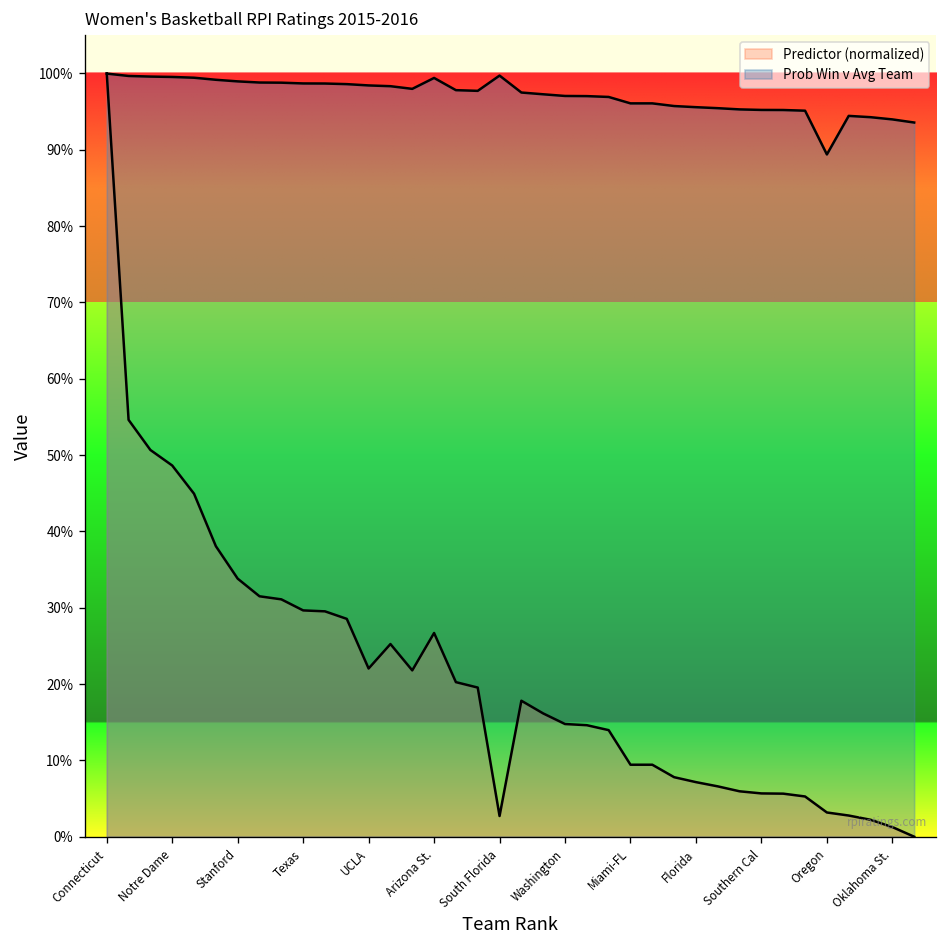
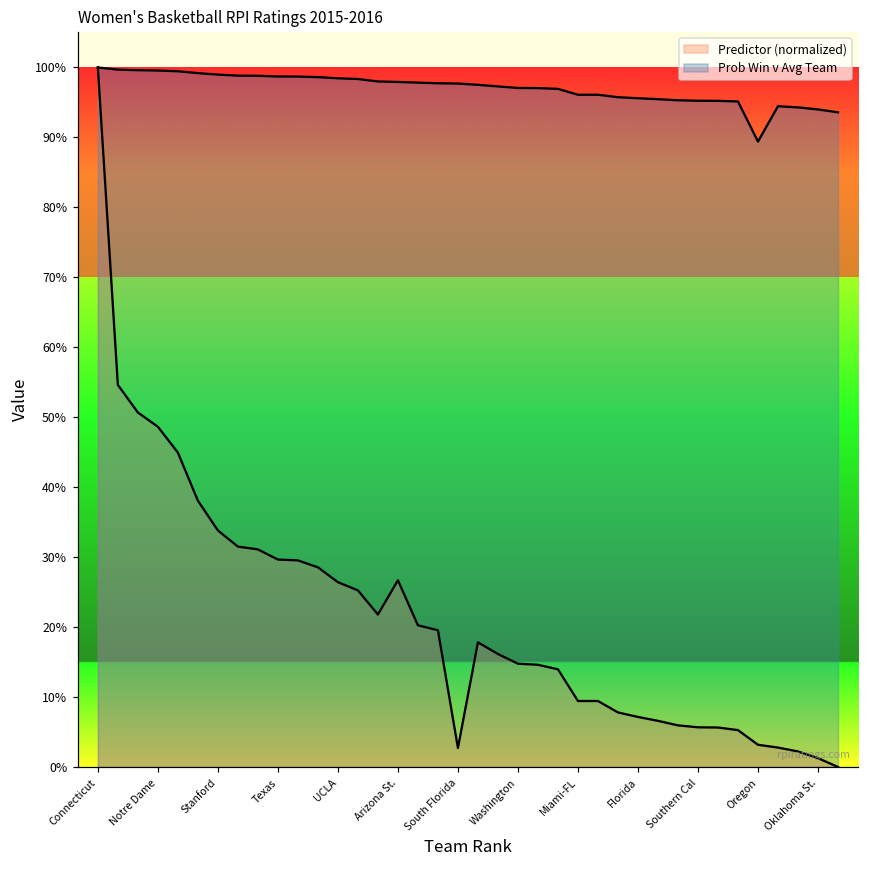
  {
    "Predictor (normalized)": {
      "Notre Dame": "49%",
      "Stanford": "34%",
      "Texas": "30%",
-     "UCLA": "22%",
+     "UCLA": "26%",
      "Arizona St.": "27%",
      "South Florida": "3%",
      "Washington": "15%",
      "Miami-FL": "9%",
      "Florida": "7%",
      "Southern Cal": "6%",
      "Oregon": "3%",
      "Oklahoma St.": "1%"
    },
    "Prob Win v Avg Team": {
      "Notre Dame": "100%",
      "Stanford": "99%",
      "Texas": "99%",
      "UCLA": "98%",
-     "Arizona St.": "99%",
-     "South Florida": "100%",
+     "Arizona St.": "98%",
+     "South Florida": "98%",
      "Washington": "97%",
      "Miami-FL": "96%",
      "Florida": "96%",
      "Southern Cal": "95%",
      "Oregon": "89%",
      "Oklahoma St.": "94%"
    }
  }
